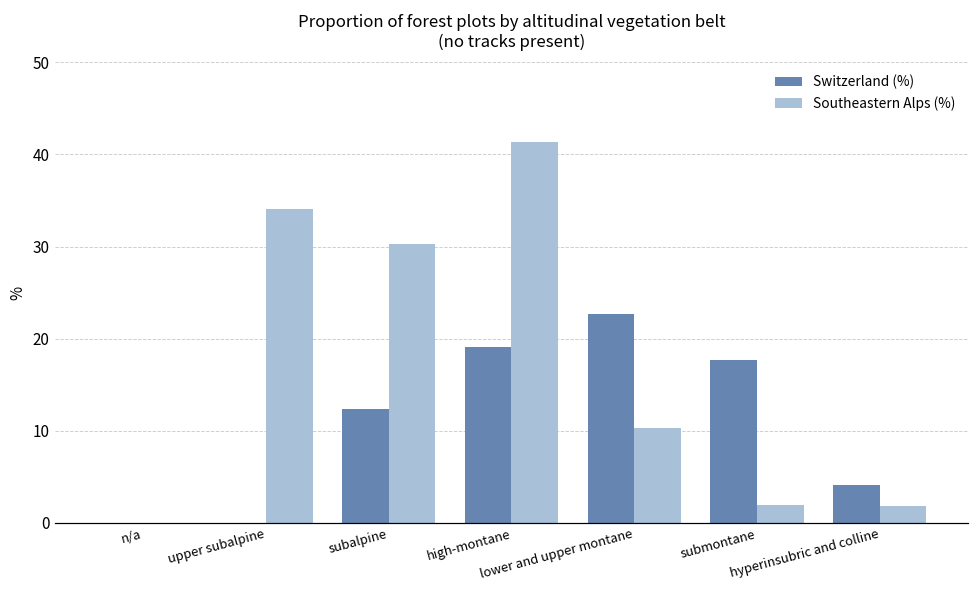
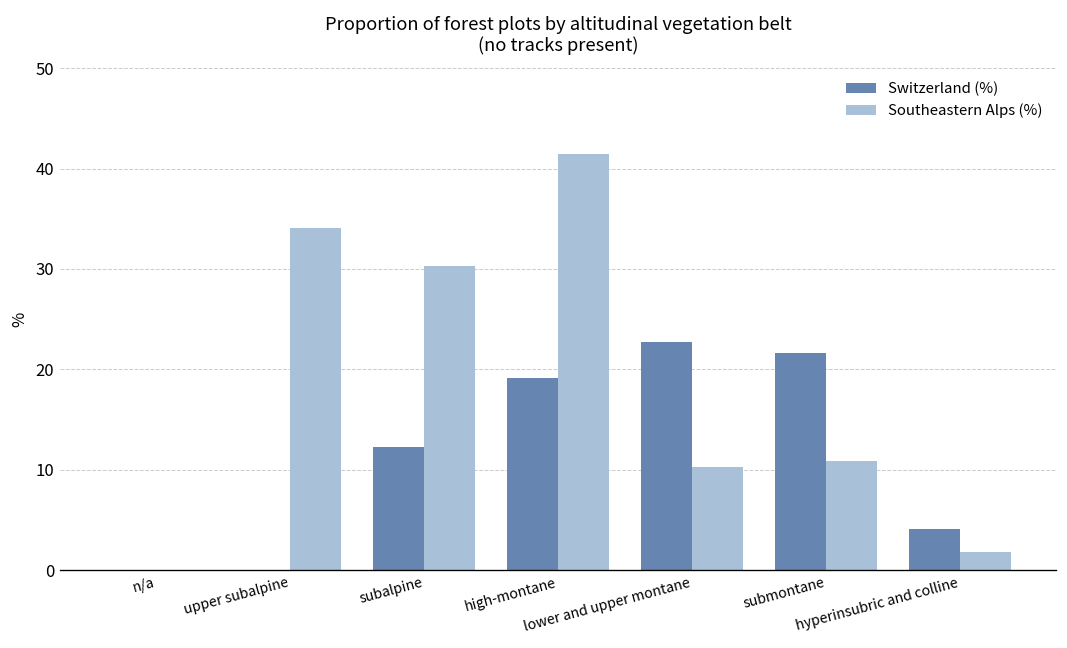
  {
    "Switzerland (%)": {
      "n/a": 0,
      "upper subalpine": 0,
      "subalpine": 12,
      "high-montane": 19,
      "lower and upper montane": 23,
-     "submontane": 18,
+     "submontane": 22,
      "hyperinsubric and colline": 4
    },
    "Southeastern Alps (%)": {
      "n/a": 0,
      "upper subalpine": 34,
      "subalpine": 30,
      "high-montane": 41,
      "lower and upper montane": 10,
-     "submontane": 2,
+     "submontane": 11,
      "hyperinsubric and colline": 2
    }
  }
